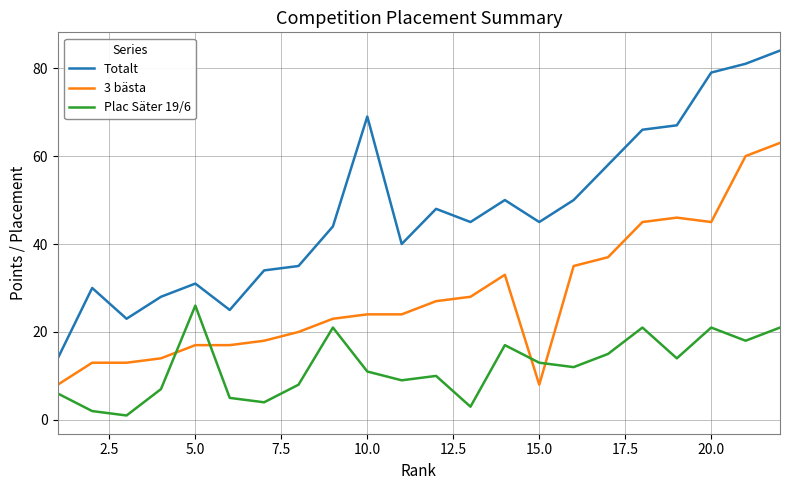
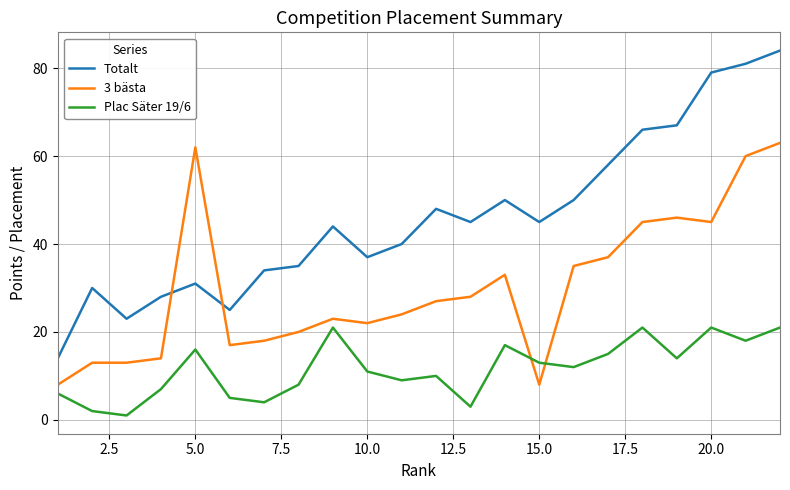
  {
    "Totalt": {
      "5.0": 31,
-     "10.0": 69,
+     "10.0": 37,
      "15.0": 45,
      "20.0": 79
    },
    "3 bästa": {
-     "5.0": 17,
-     "10.0": 24,
+     "5.0": 62,
+     "10.0": 22,
      "15.0": 8,
      "20.0": 45
    },
    "Plac Säter 19/6": {
-     "5.0": 26,
+     "5.0": 16,
      "10.0": 11,
      "15.0": 13,
      "20.0": 21
    }
  }
